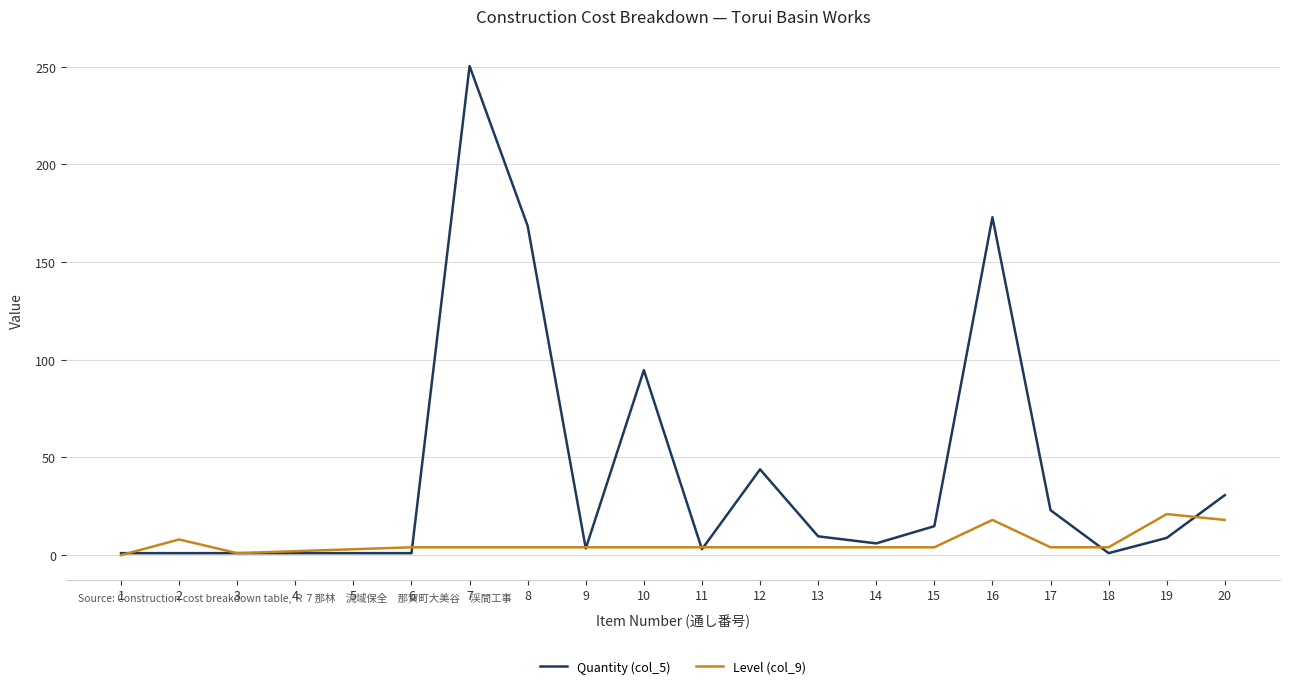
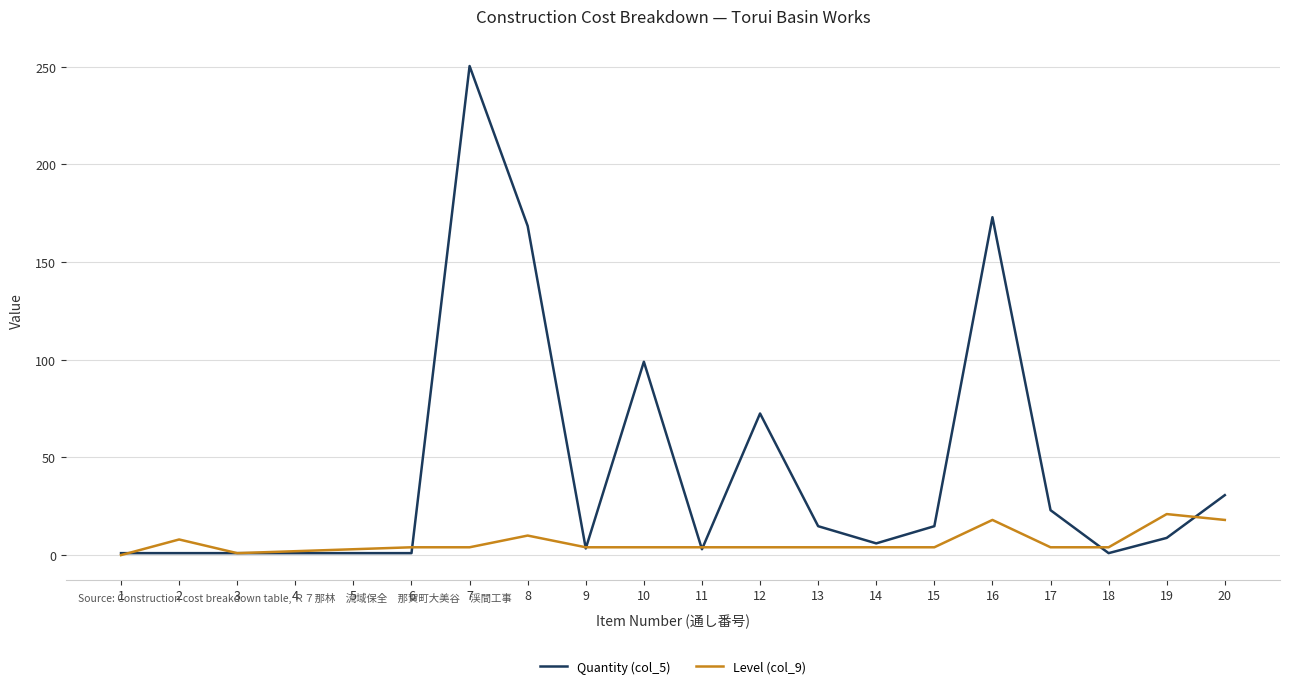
  {
    "Quantity (col_5)": {
      "2": 1,
      "5": 1,
      "6": 1,
      "7": 250,
      "8": 169,
-     "10": 95,
-     "12": 44,
-     "13": 10,
+     "10": 99,
+     "12": 73,
+     "13": 15,
      "14": 6,
      "15": 15,
      "16": 173,
      "17": 23,
      "18": 1,
      "19": 9,
      "20": 31
    },
    "Level (col_9)": {
      "2": 8,
      "5": 3,
      "6": 4,
      "7": 4,
-     "8": 4,
+     "8": 10,
      "10": 4,
      "12": 4,
      "13": 4,
      "14": 4,
      "15": 4,
      "16": 18,
      "17": 4,
      "18": 4,
      "19": 21,
      "20": 18
    }
  }
